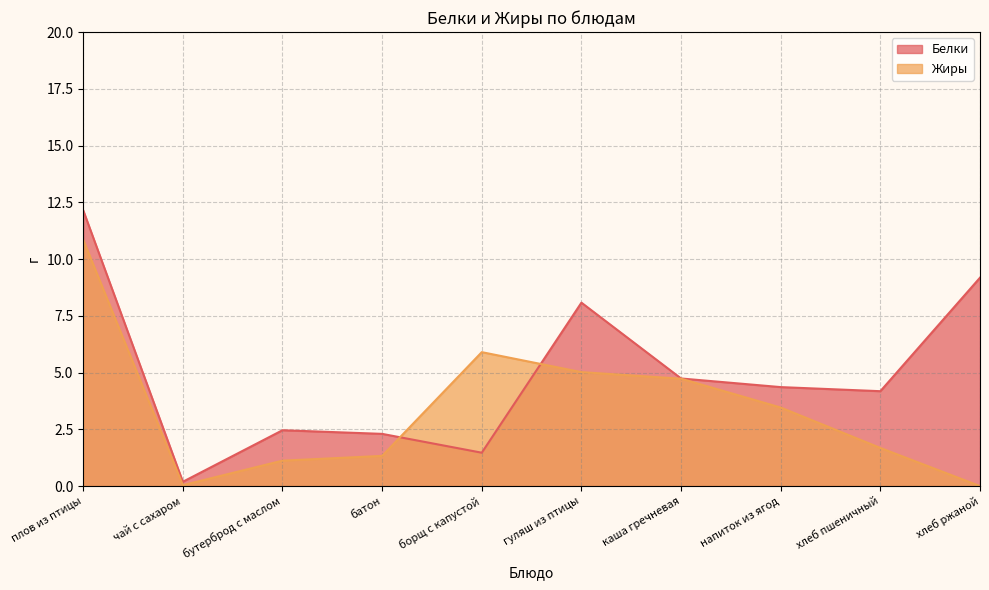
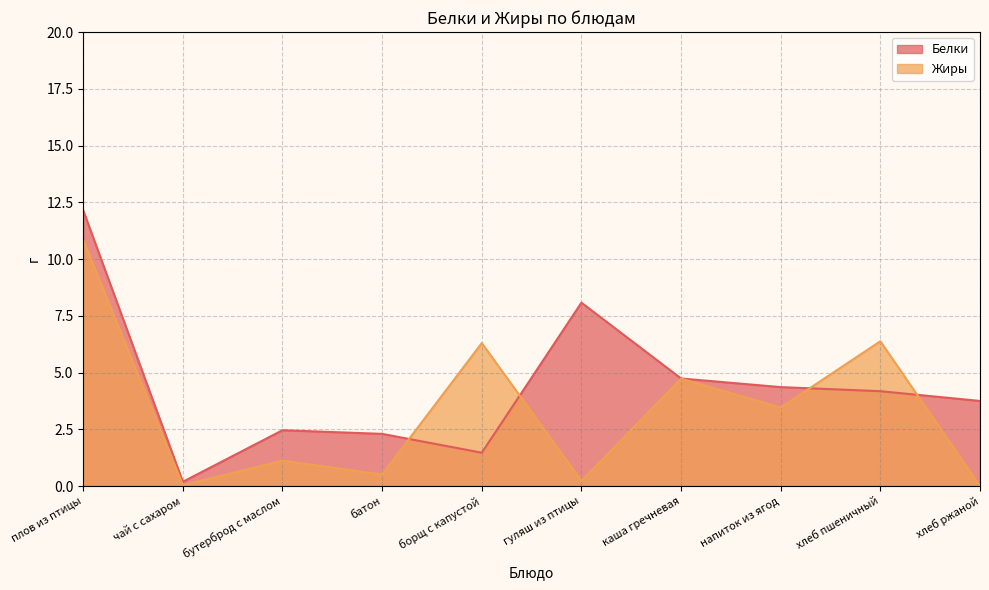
  {
    "Белки": {
      "плов из птицы": 12.2,
      "чай с сахаром": 0.2,
      "бутерброд с маслом": 2.5,
      "батон": 2.3,
      "борщ с капустой": 1.5,
      "гуляш из птицы": 8.1,
      "напиток из ягод": 4.4,
      "хлеб пшеничный": 4.2,
-     "хлеб ржаной": 9.2
+     "хлеб ржаной": 3.8
    },
    "Жиры": {
      "плов из птицы": 10.9,
      "чай с сахаром": 0.0,
      "бутерброд с маслом": 1.1,
-     "батон": 1.3,
-     "борщ с капустой": 5.9,
-     "гуляш из птицы": 5.0,
+     "батон": 0.5,
+     "борщ с капустой": 6.3,
+     "гуляш из птицы": 0.2,
      "напиток из ягод": 3.5,
-     "хлеб пшеничный": 1.7,
+     "хлеб пшеничный": 6.4,
      "хлеб ржаной": 0.0
    }
  }
